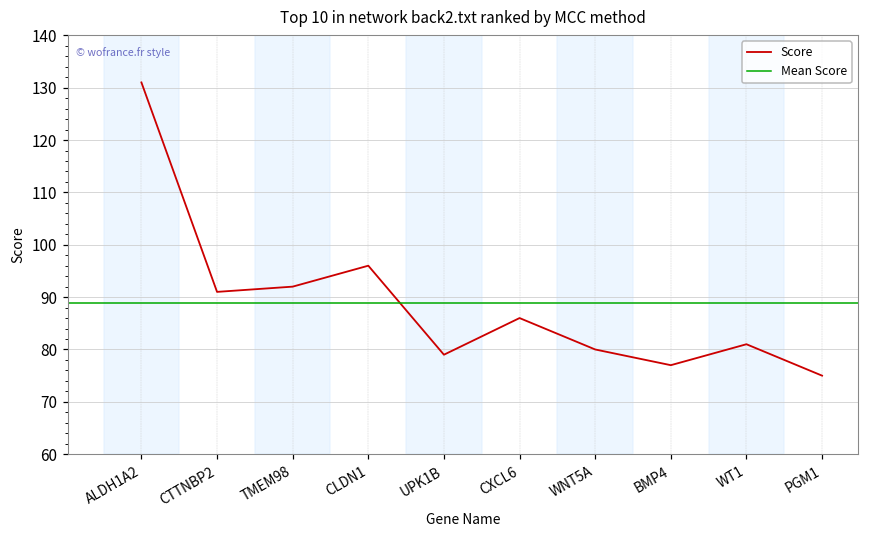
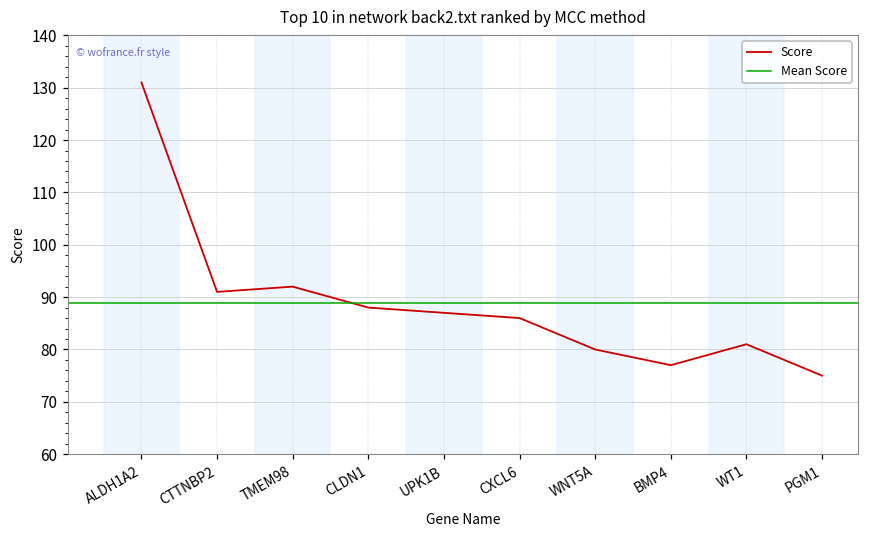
  {
    "ALDH1A2": 131,
    "CTTNBP2": 91,
    "TMEM98": 92,
-   "CLDN1": 96,
-   "UPK1B": 79,
+   "CLDN1": 88,
+   "UPK1B": 87,
    "CXCL6": 86,
    "WNT5A": 80,
    "BMP4": 77,
    "WT1": 81,
    "PGM1": 75
  }
